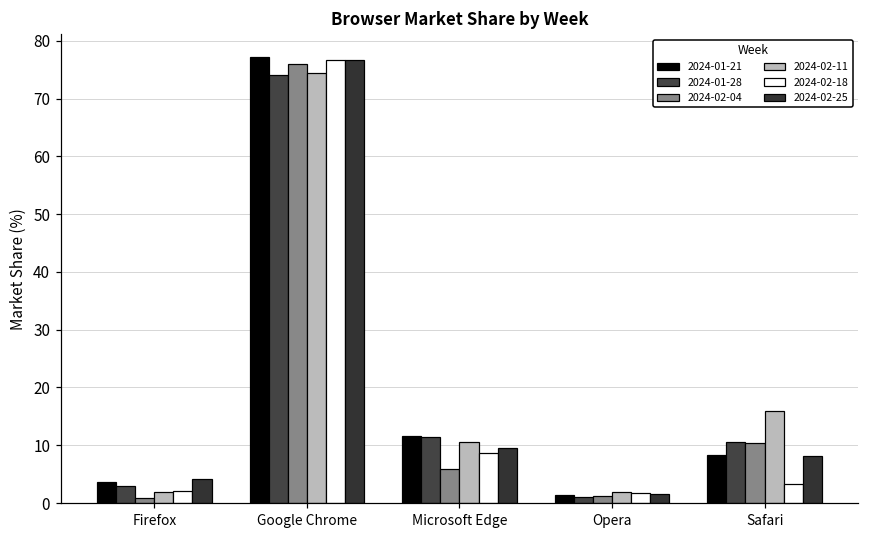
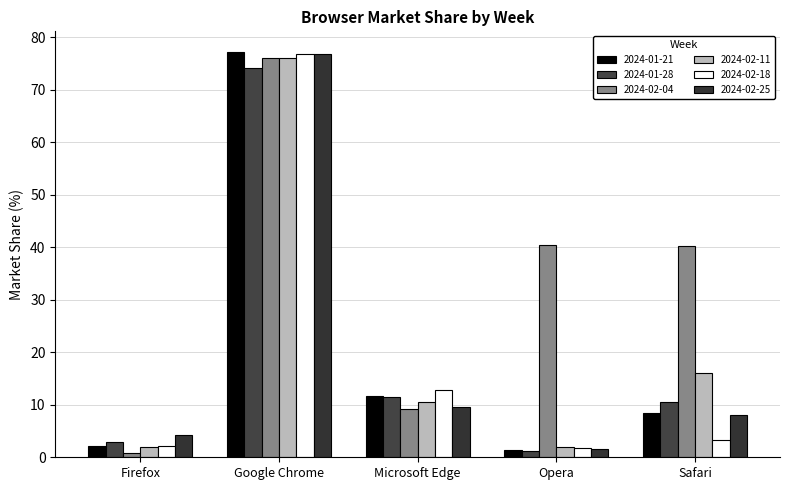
  {
    "2024-01-21": {
-     "Firefox": 4,
+     "Firefox": 2,
      "Google Chrome": 77,
      "Microsoft Edge": 12,
      "Opera": 1,
      "Safari": 8
    },
    "2024-02-04": {
      "Firefox": 1,
      "Google Chrome": 76,
-     "Microsoft Edge": 6,
-     "Opera": 1,
-     "Safari": 10
+     "Microsoft Edge": 9,
+     "Opera": 40,
+     "Safari": 40
    },
    "2024-02-11": {
      "Firefox": 2,
-     "Google Chrome": 74,
+     "Google Chrome": 76,
      "Microsoft Edge": 11,
      "Opera": 2,
      "Safari": 16
    },
    "2024-02-18": {
      "Firefox": 2,
      "Google Chrome": 77,
-     "Microsoft Edge": 9,
+     "Microsoft Edge": 13,
      "Opera": 2,
      "Safari": 3
    }
  }
